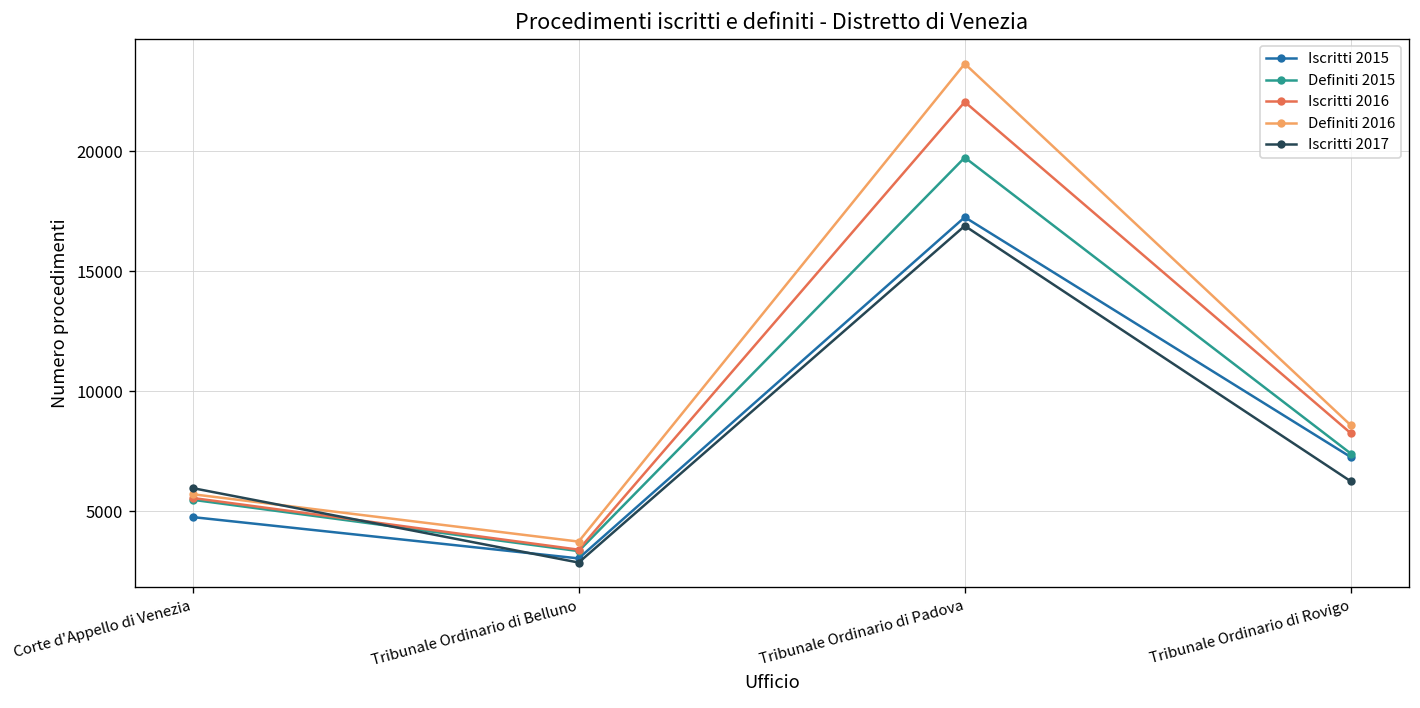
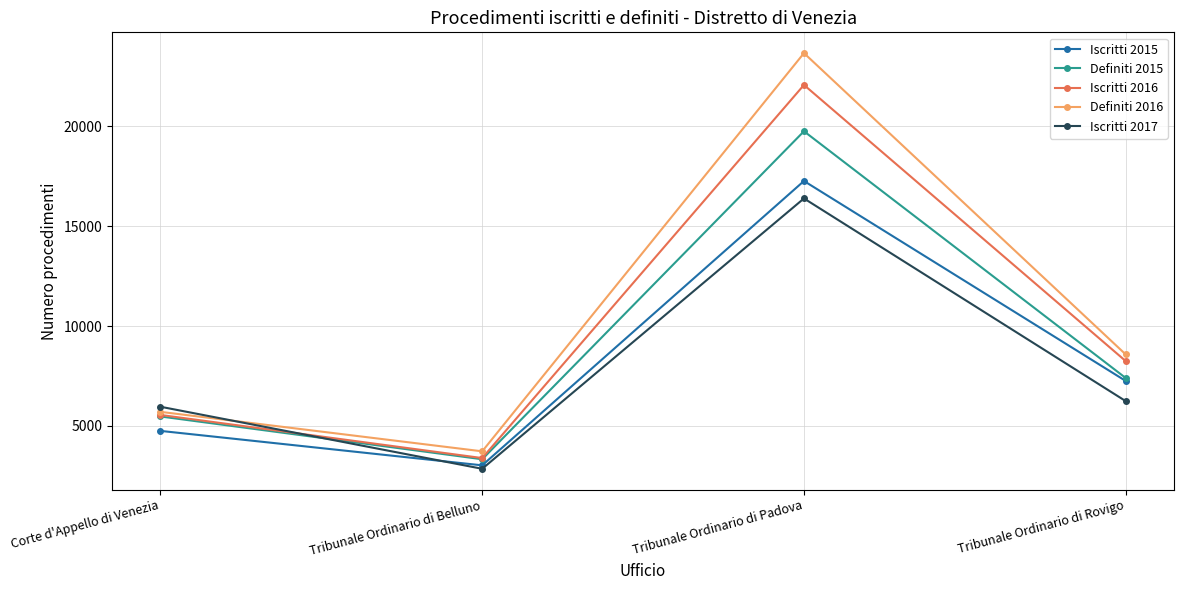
  {
    "Iscritti 2017": {
      "Corte d'Appello di Venezia": 6000,
      "Tribunale Ordinario di Belluno": 2900,
-     "Tribunale Ordinario di Padova": 16900,
+     "Tribunale Ordinario di Padova": 16400,
      "Tribunale Ordinario di Rovigo": 6200
    }
  }
